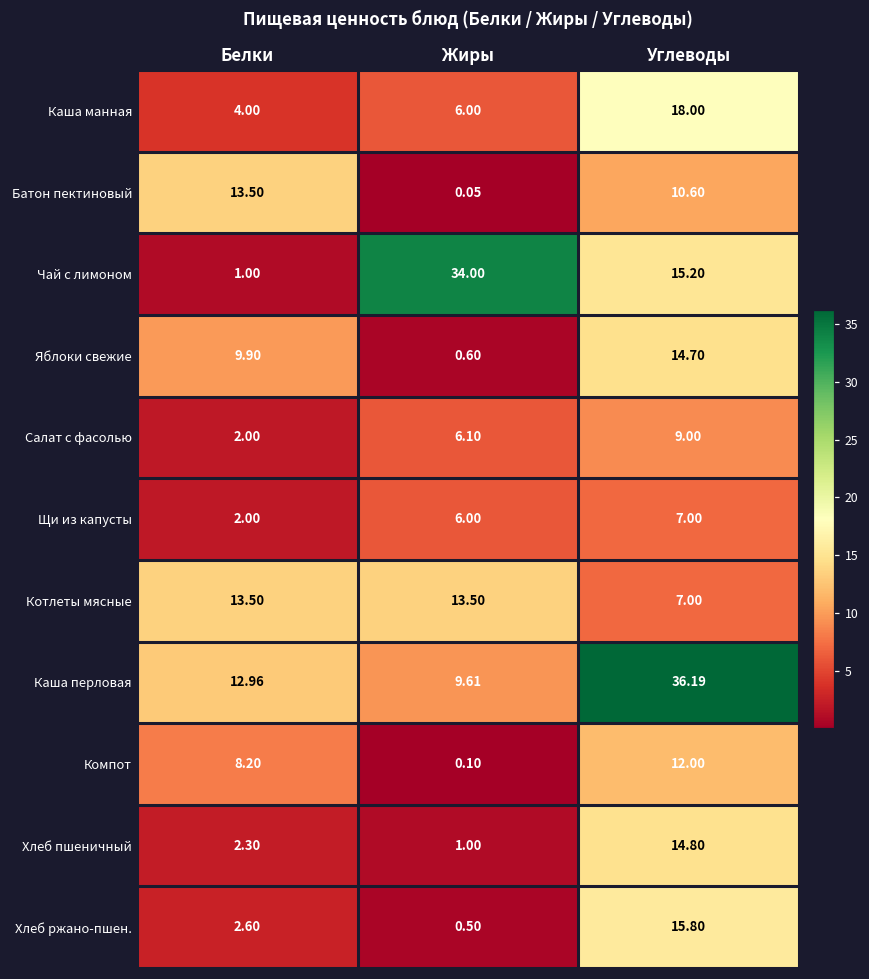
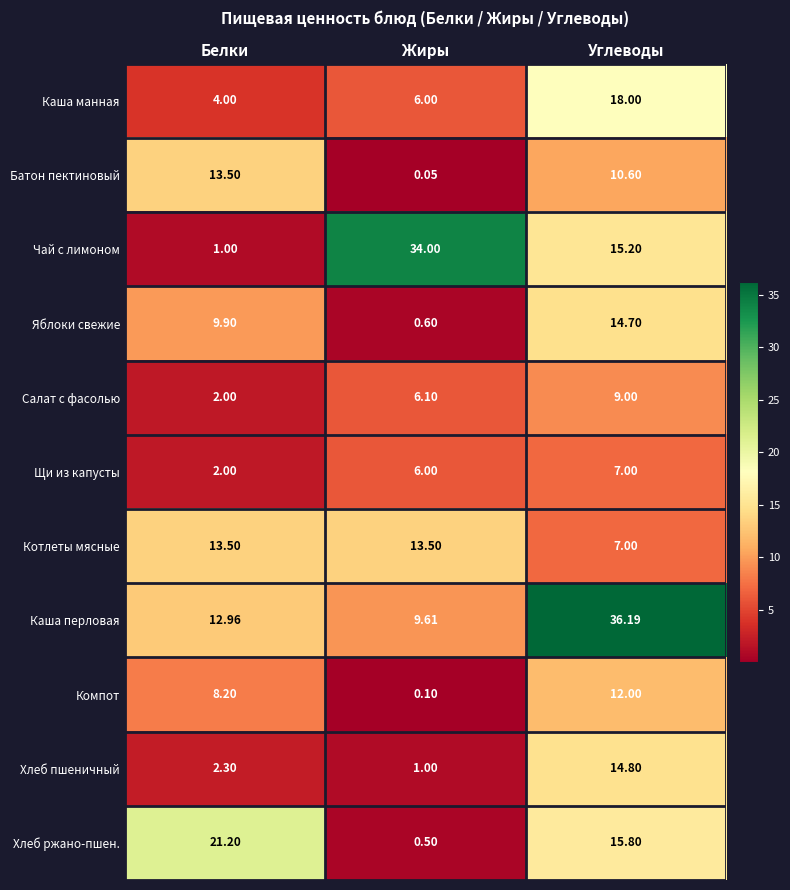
  {
    "Каша манная": {
      "Белки": 4.00,
      "Жиры": 6.00,
      "Углеводы": 18.00
    },
    "Батон пектиновый": {
      "Белки": 13.50,
      "Жиры": 0.05,
      "Углеводы": 10.60
    },
    "Чай с лимоном": {
      "Белки": 1.00,
      "Жиры": 34.00,
      "Углеводы": 15.20
    },
    "Яблоки свежие": {
      "Белки": 9.90,
      "Жиры": 0.60,
      "Углеводы": 14.70
    },
    "Салат с фасолью": {
      "Белки": 2.00,
      "Жиры": 6.10,
      "Углеводы": 9.00
    },
    "Щи из капусты": {
      "Белки": 2.00,
      "Жиры": 6.00,
      "Углеводы": 7.00
    },
    "Котлеты мясные": {
      "Белки": 13.50,
      "Жиры": 13.50,
      "Углеводы": 7.00
    },
    "Каша перловая": {
      "Белки": 12.96,
      "Жиры": 9.61,
      "Углеводы": 36.19
    },
    "Компот": {
      "Белки": 8.20,
      "Жиры": 0.10,
      "Углеводы": 12.00
    },
    "Хлеб пшеничный": {
      "Белки": 2.30,
      "Жиры": 1.00,
      "Углеводы": 14.80
    },
    "Хлеб ржано-пшен.": {
-     "Белки": 2.60,
+     "Белки": 21.20,
      "Жиры": 0.50,
      "Углеводы": 15.80
    }
  }
